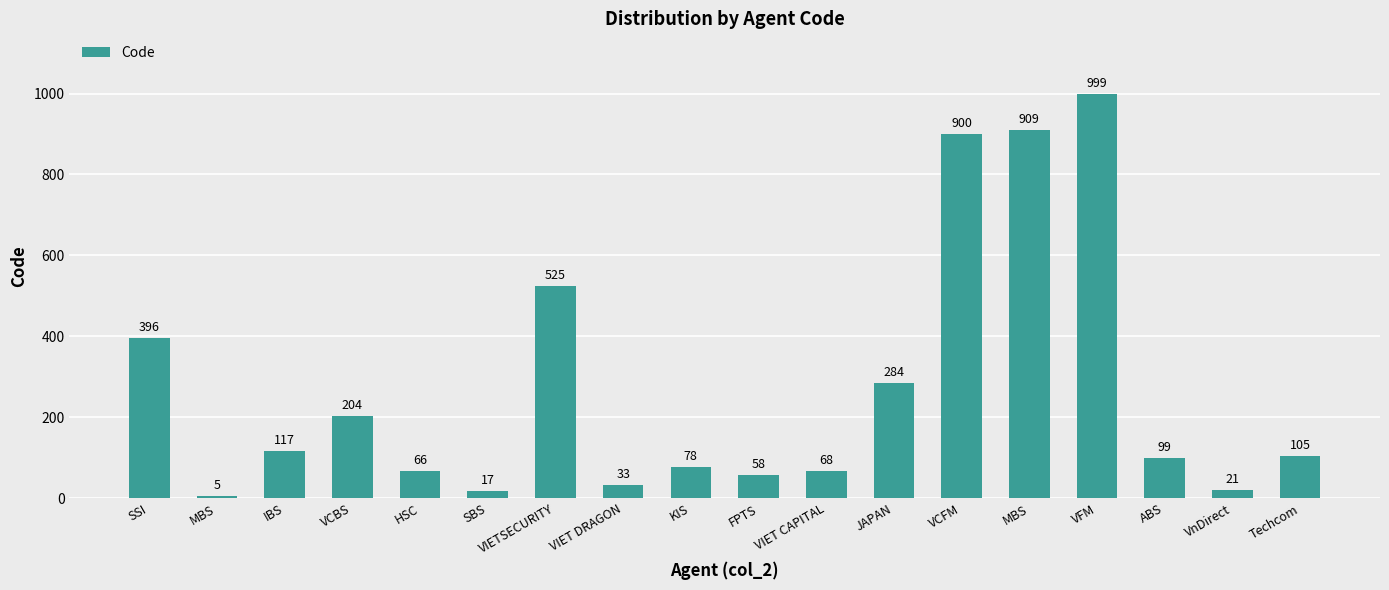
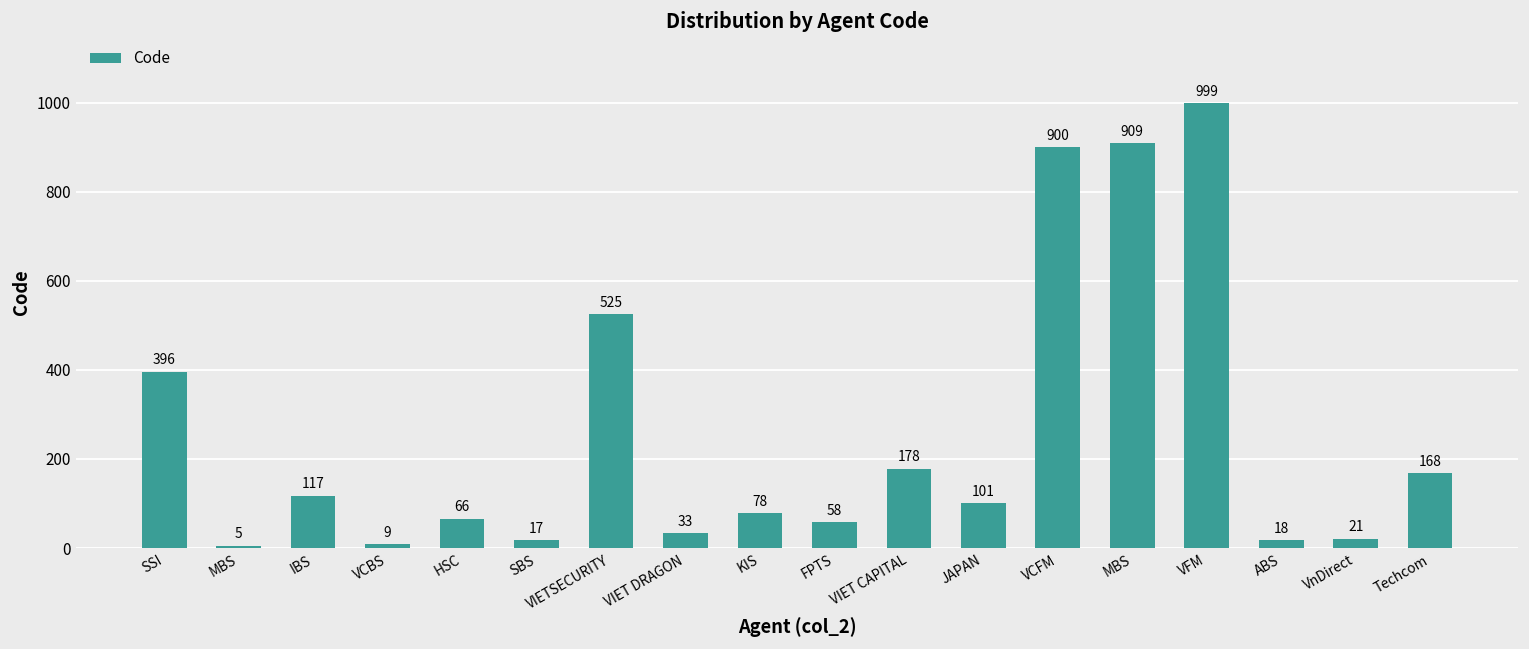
  {
    "SSI": 396,
    "IBS": 117,
-   "VCBS": 204,
+   "VCBS": 9,
    "HSC": 66,
    "SBS": 17,
    "VIETSECURITY": 525,
    "VIET DRAGON": 33,
    "KIS": 78,
    "FPTS": 58,
-   "VIET CAPITAL": 68,
-   "JAPAN": 284,
+   "VIET CAPITAL": 178,
+   "JAPAN": 101,
    "VCFM": 900,
    "VFM": 999,
-   "ABS": 99,
+   "ABS": 18,
    "VnDirect": 21,
-   "Techcom": 105
+   "Techcom": 168
  }
